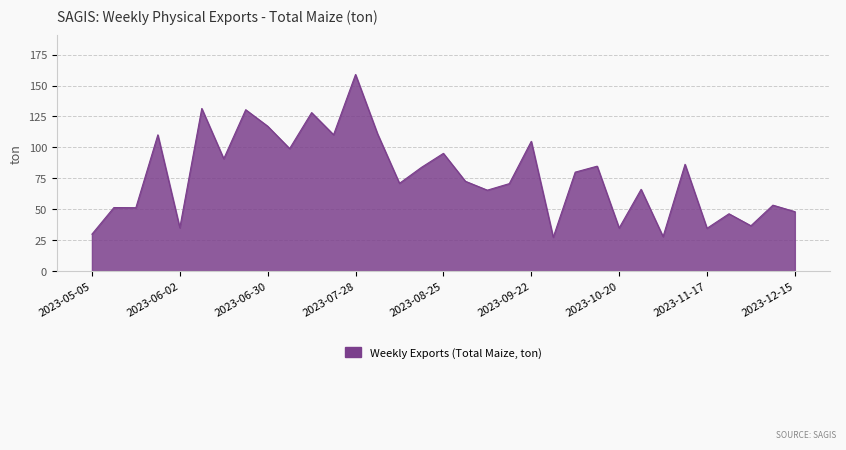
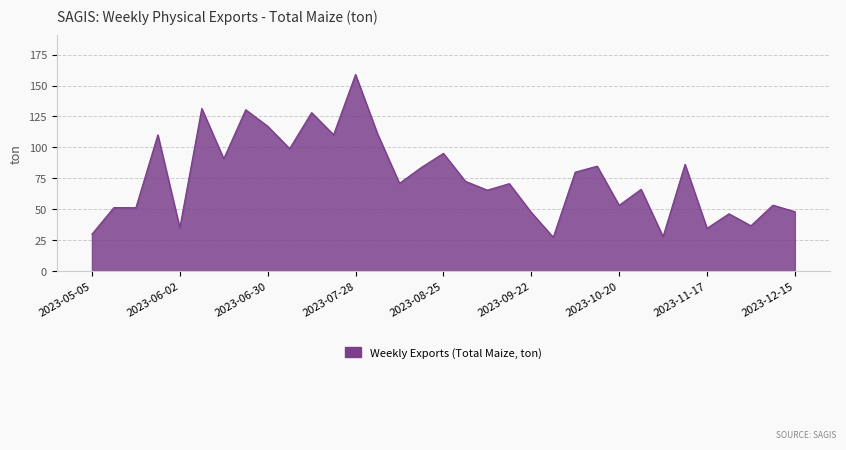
  {
    "2023-05-05": 30,
    "2023-06-02": 35,
    "2023-06-30": 117,
    "2023-07-28": 159,
    "2023-08-25": 95,
-   "2023-09-22": 105,
-   "2023-10-20": 35,
+   "2023-09-22": 48,
+   "2023-10-20": 53,
    "2023-11-17": 35,
    "2023-12-15": 48
  }
